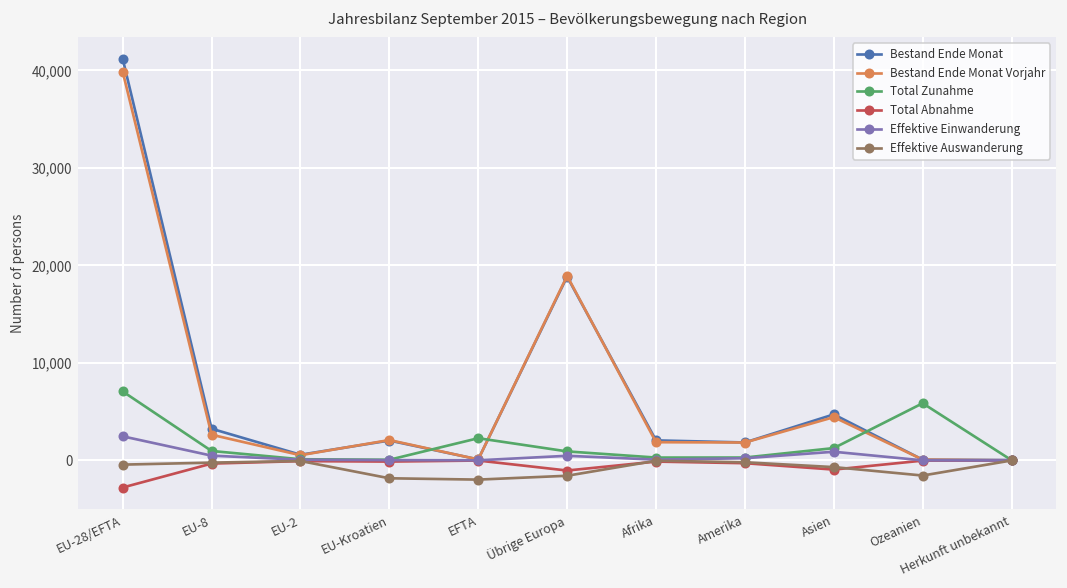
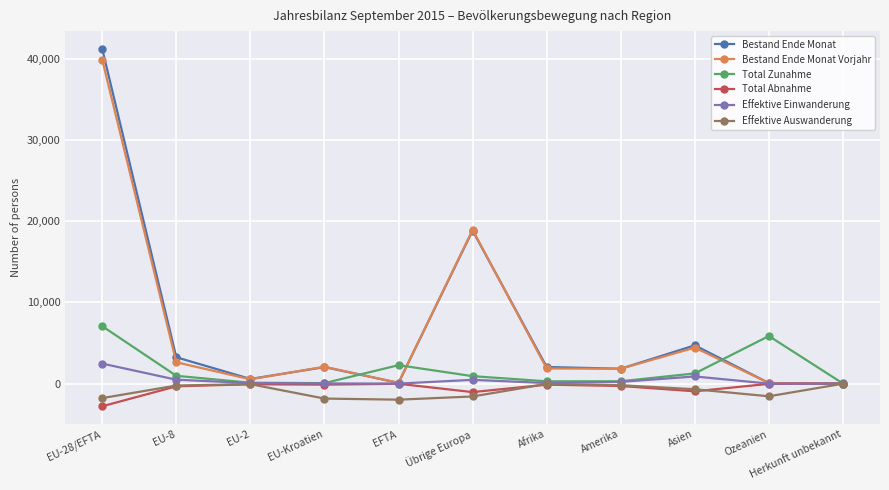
  {
    "Total Zunahme": {
      "EU-28/EFTA": "7,000",
      "EU-8": "1,000",
      "EFTA": "2,000",
      "Übrige Europa": "1,000",
      "Asien": "1,000",
      "Ozeanien": "6,000"
    },
    "Effektive Auswanderung": {
-     "EU-28/EFTA": "0",
+     "EU-28/EFTA": "-2,000",
      "EU-Kroatien": "-2,000",
      "EFTA": "-2,000",
      "Übrige Europa": "-2,000",
      "Ozeanien": "-2,000"
    }
  }
